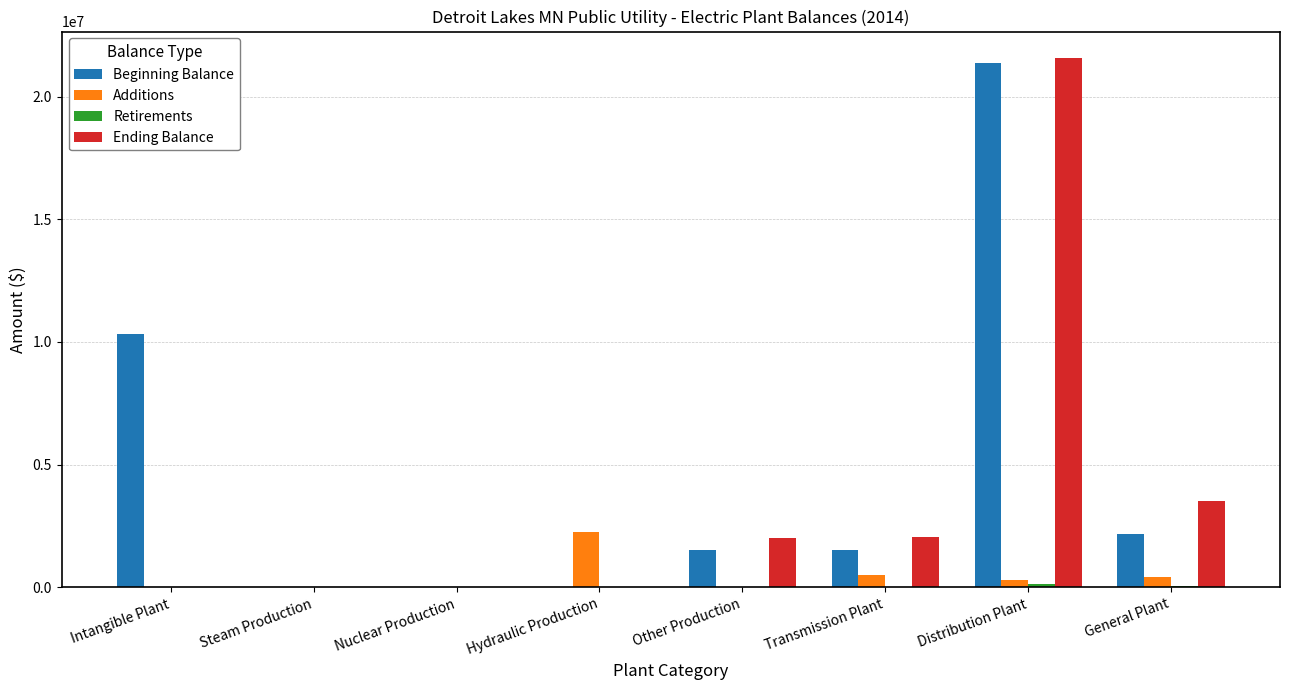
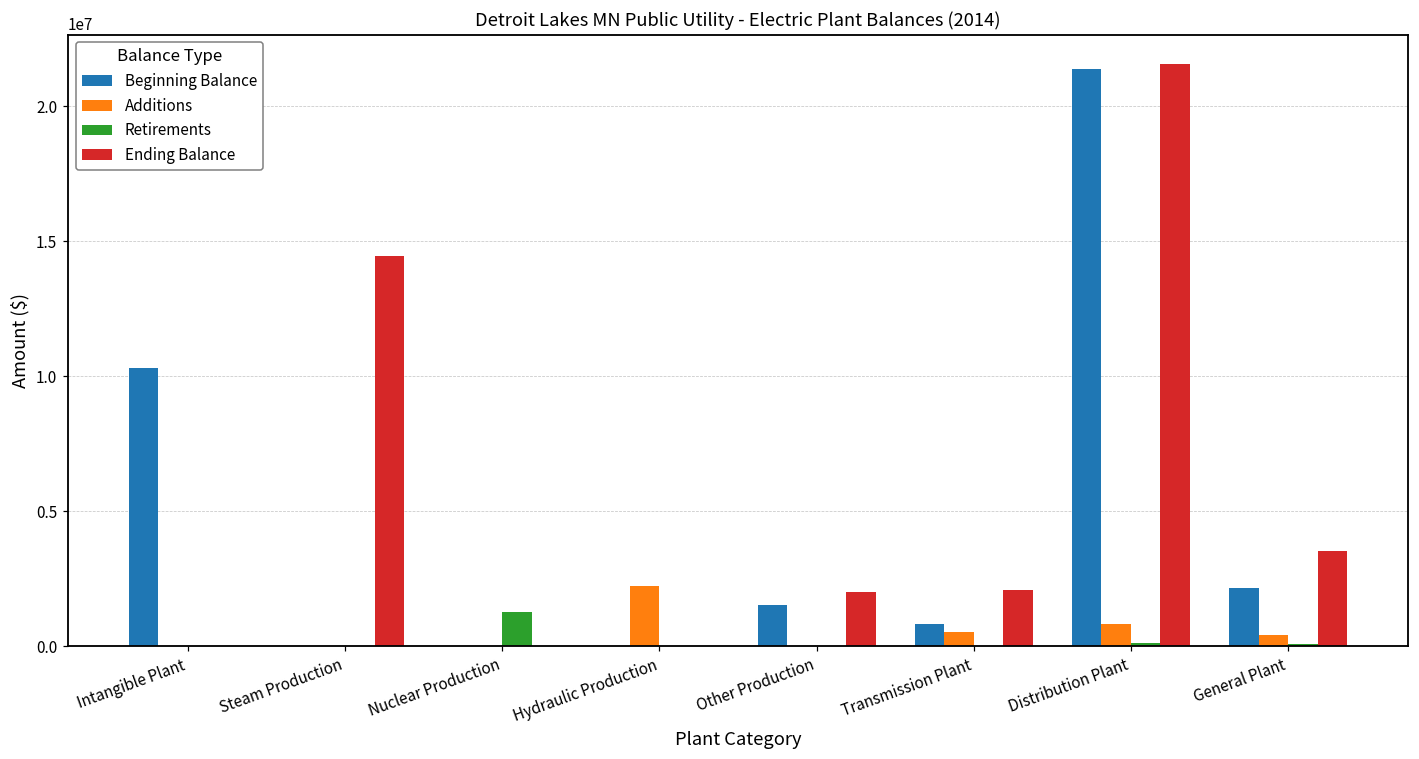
  {
    "Beginning Balance": {
      "Intangible Plant": 10300000,
      "Steam Production": 0,
      "Nuclear Production": 0,
      "Hydraulic Production": 0,
      "Other Production": 1500000,
-     "Transmission Plant": 1500000,
+     "Transmission Plant": 800000,
      "Distribution Plant": 21400000,
      "General Plant": 2200000
    },
    "Additions": {
      "Intangible Plant": 0,
      "Steam Production": 0,
      "Nuclear Production": 0,
      "Hydraulic Production": 2200000,
      "Other Production": 0,
      "Transmission Plant": 500000,
-     "Distribution Plant": 300000,
+     "Distribution Plant": 800000,
      "General Plant": 400000
    },
    "Retirements": {
      "Intangible Plant": 0,
      "Steam Production": 0,
-     "Nuclear Production": 0,
+     "Nuclear Production": 1300000,
      "Hydraulic Production": 0,
      "Other Production": 0,
      "Transmission Plant": 0,
      "Distribution Plant": 100000
    },
    "Ending Balance": {
      "Intangible Plant": 0,
-     "Steam Production": 0,
+     "Steam Production": 14500000,
      "Nuclear Production": 0,
      "Hydraulic Production": 0,
      "Other Production": 2000000,
      "Transmission Plant": 2100000,
      "Distribution Plant": 21600000,
      "General Plant": 3500000
    }
  }
